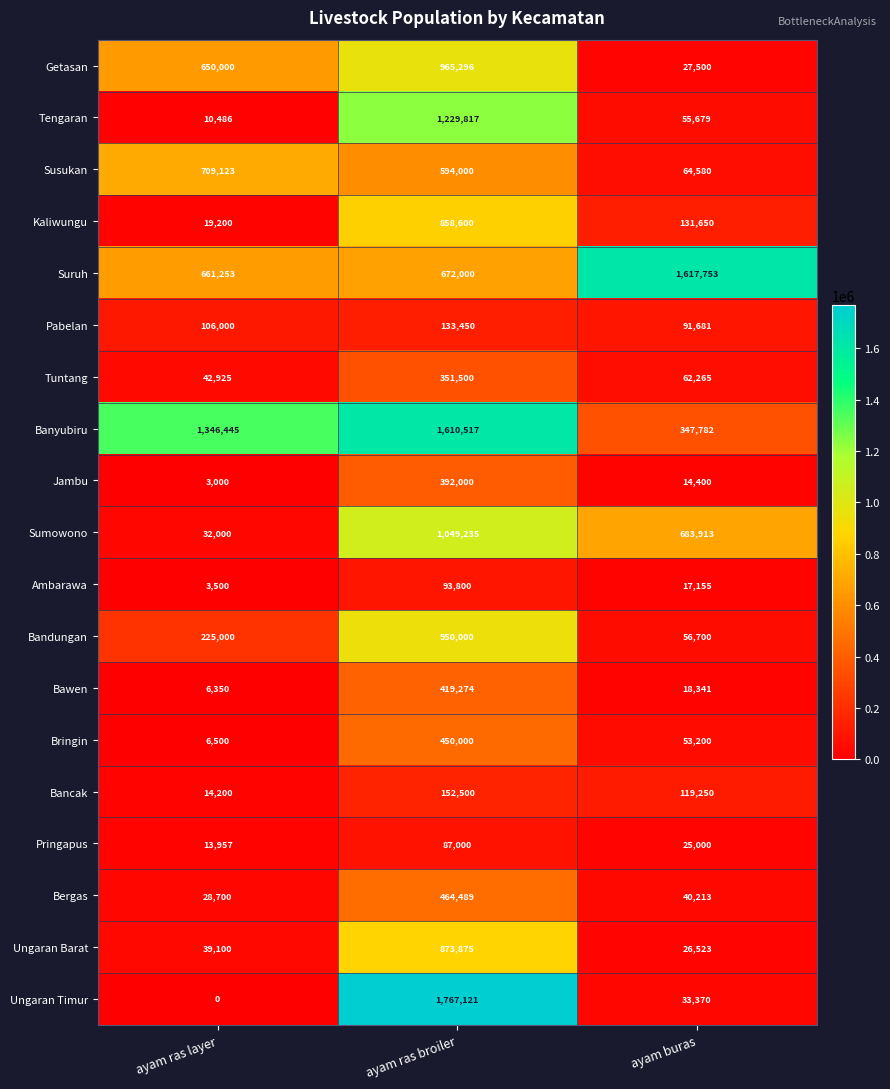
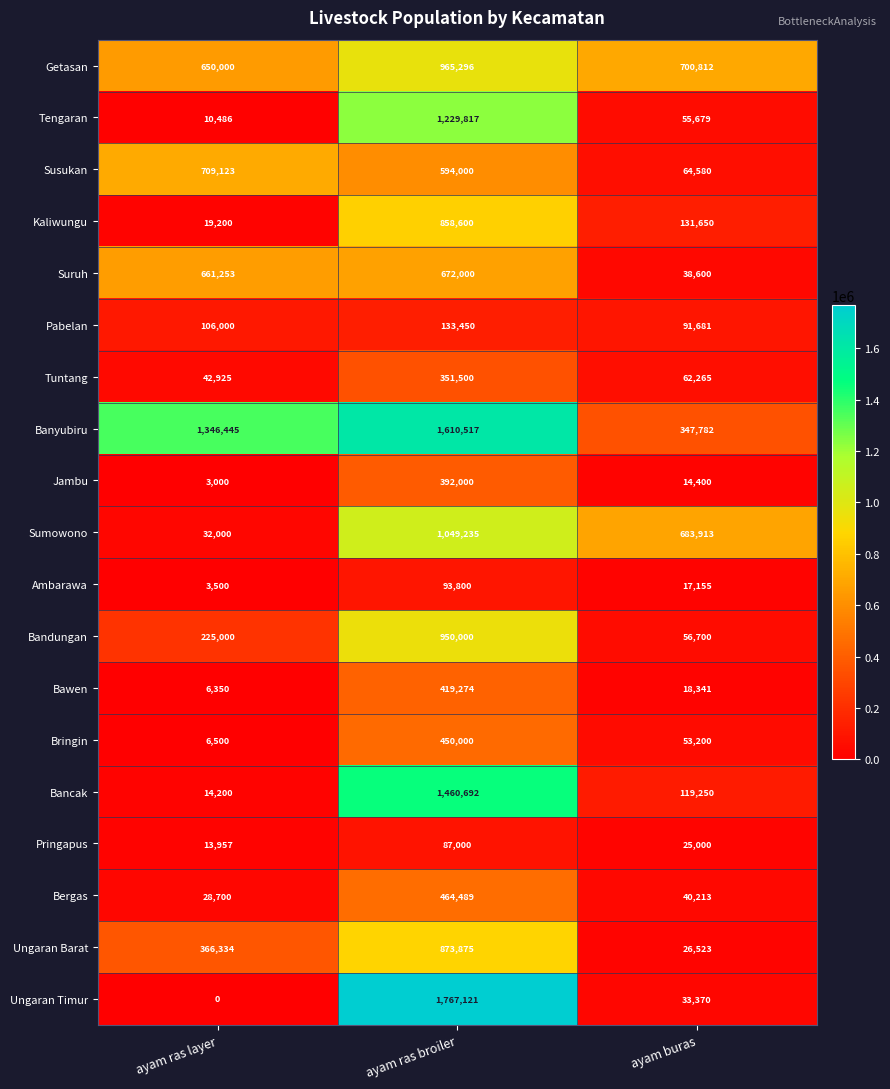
  {
    "Getasan": {
      "ayam ras layer": "650,000",
      "ayam ras broiler": "965,296",
-     "ayam buras": "27,500"
+     "ayam buras": "700,812"
    },
    "Tengaran": {
      "ayam ras layer": "10,486",
      "ayam ras broiler": "1,229,817",
      "ayam buras": "55,679"
    },
    "Susukan": {
      "ayam ras layer": "709,123",
      "ayam ras broiler": "594,000",
      "ayam buras": "64,580"
    },
    "Kaliwungu": {
      "ayam ras layer": "19,200",
      "ayam ras broiler": "858,600",
      "ayam buras": "131,650"
    },
    "Suruh": {
      "ayam ras layer": "661,253",
      "ayam ras broiler": "672,000",
-     "ayam buras": "1,617,753"
+     "ayam buras": "38,600"
    },
    "Pabelan": {
      "ayam ras layer": "106,000",
      "ayam ras broiler": "133,450",
      "ayam buras": "91,681"
    },
    "Tuntang": {
      "ayam ras layer": "42,925",
      "ayam ras broiler": "351,500",
      "ayam buras": "62,265"
    },
    "Banyubiru": {
      "ayam ras layer": "1,346,445",
      "ayam ras broiler": "1,610,517",
      "ayam buras": "347,782"
    },
    "Jambu": {
      "ayam ras layer": "3,000",
      "ayam ras broiler": "392,000",
      "ayam buras": "14,400"
    },
    "Sumowono": {
      "ayam ras layer": "32,000",
      "ayam ras broiler": "1,049,235",
      "ayam buras": "683,913"
    },
    "Ambarawa": {
      "ayam ras layer": "3,500",
      "ayam ras broiler": "93,800",
      "ayam buras": "17,155"
    },
    "Bandungan": {
      "ayam ras layer": "225,000",
      "ayam ras broiler": "950,000",
      "ayam buras": "56,700"
    },
    "Bawen": {
      "ayam ras layer": "6,350",
      "ayam ras broiler": "419,274",
      "ayam buras": "18,341"
    },
    "Bringin": {
      "ayam ras layer": "6,500",
      "ayam ras broiler": "450,000",
      "ayam buras": "53,200"
    },
    "Bancak": {
      "ayam ras layer": "14,200",
-     "ayam ras broiler": "152,500",
+     "ayam ras broiler": "1,460,692",
      "ayam buras": "119,250"
    },
    "Pringapus": {
      "ayam ras layer": "13,957",
      "ayam ras broiler": "87,000",
      "ayam buras": "25,000"
    },
    "Bergas": {
      "ayam ras layer": "28,700",
      "ayam ras broiler": "464,489",
      "ayam buras": "40,213"
    },
    "Ungaran Barat": {
-     "ayam ras layer": "39,100",
+     "ayam ras layer": "366,334",
      "ayam ras broiler": "873,875",
      "ayam buras": "26,523"
    },
    "Ungaran Timur": {
      "ayam ras layer": "0",
      "ayam ras broiler": "1,767,121",
      "ayam buras": "33,370"
    }
  }
